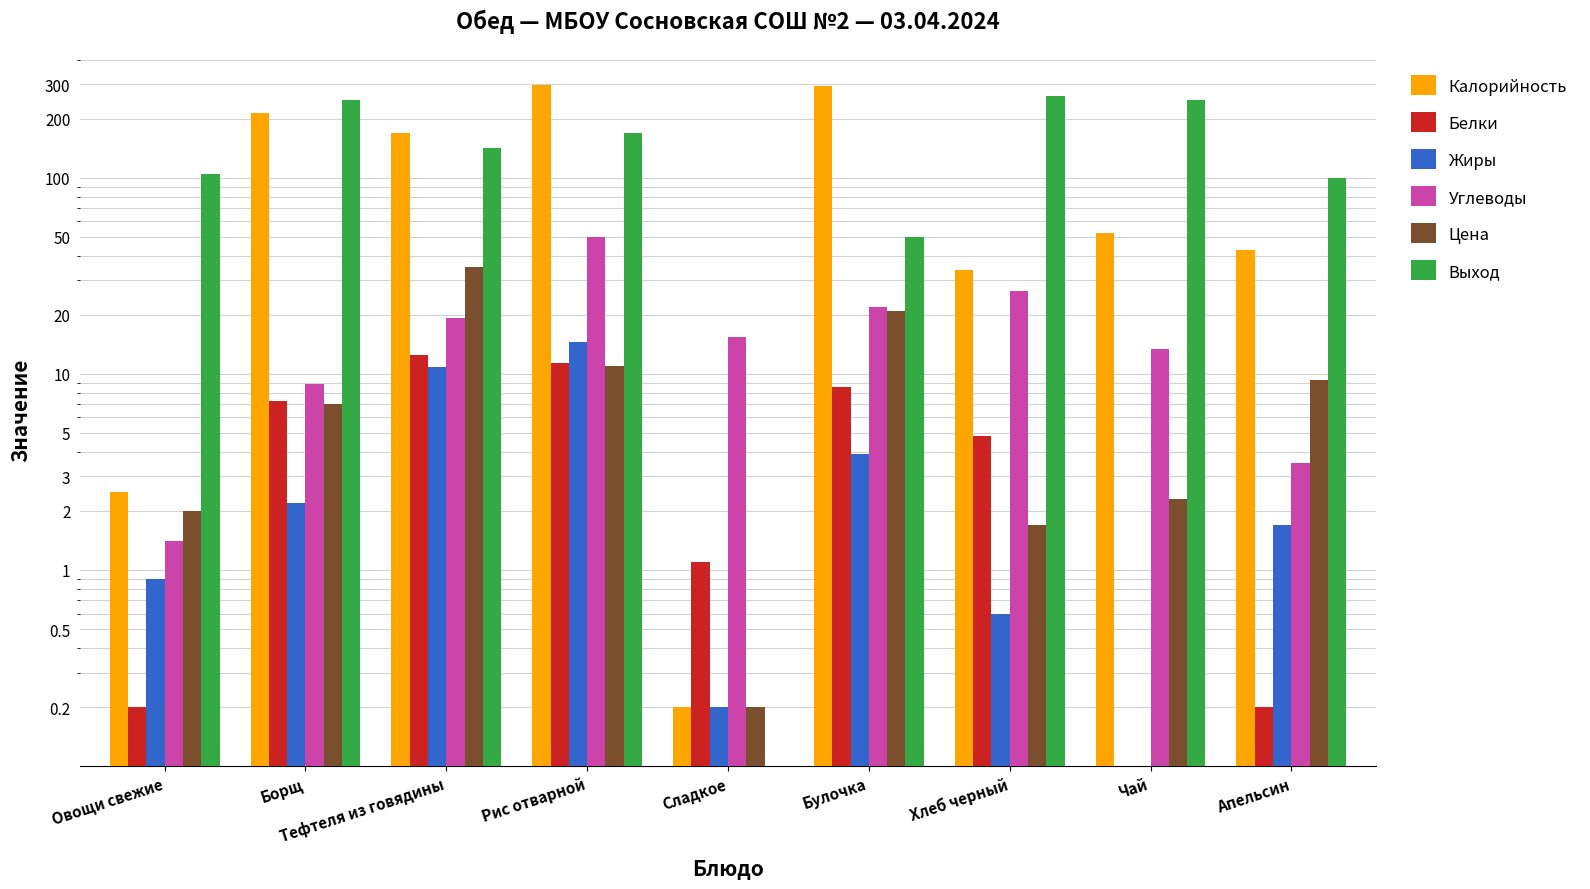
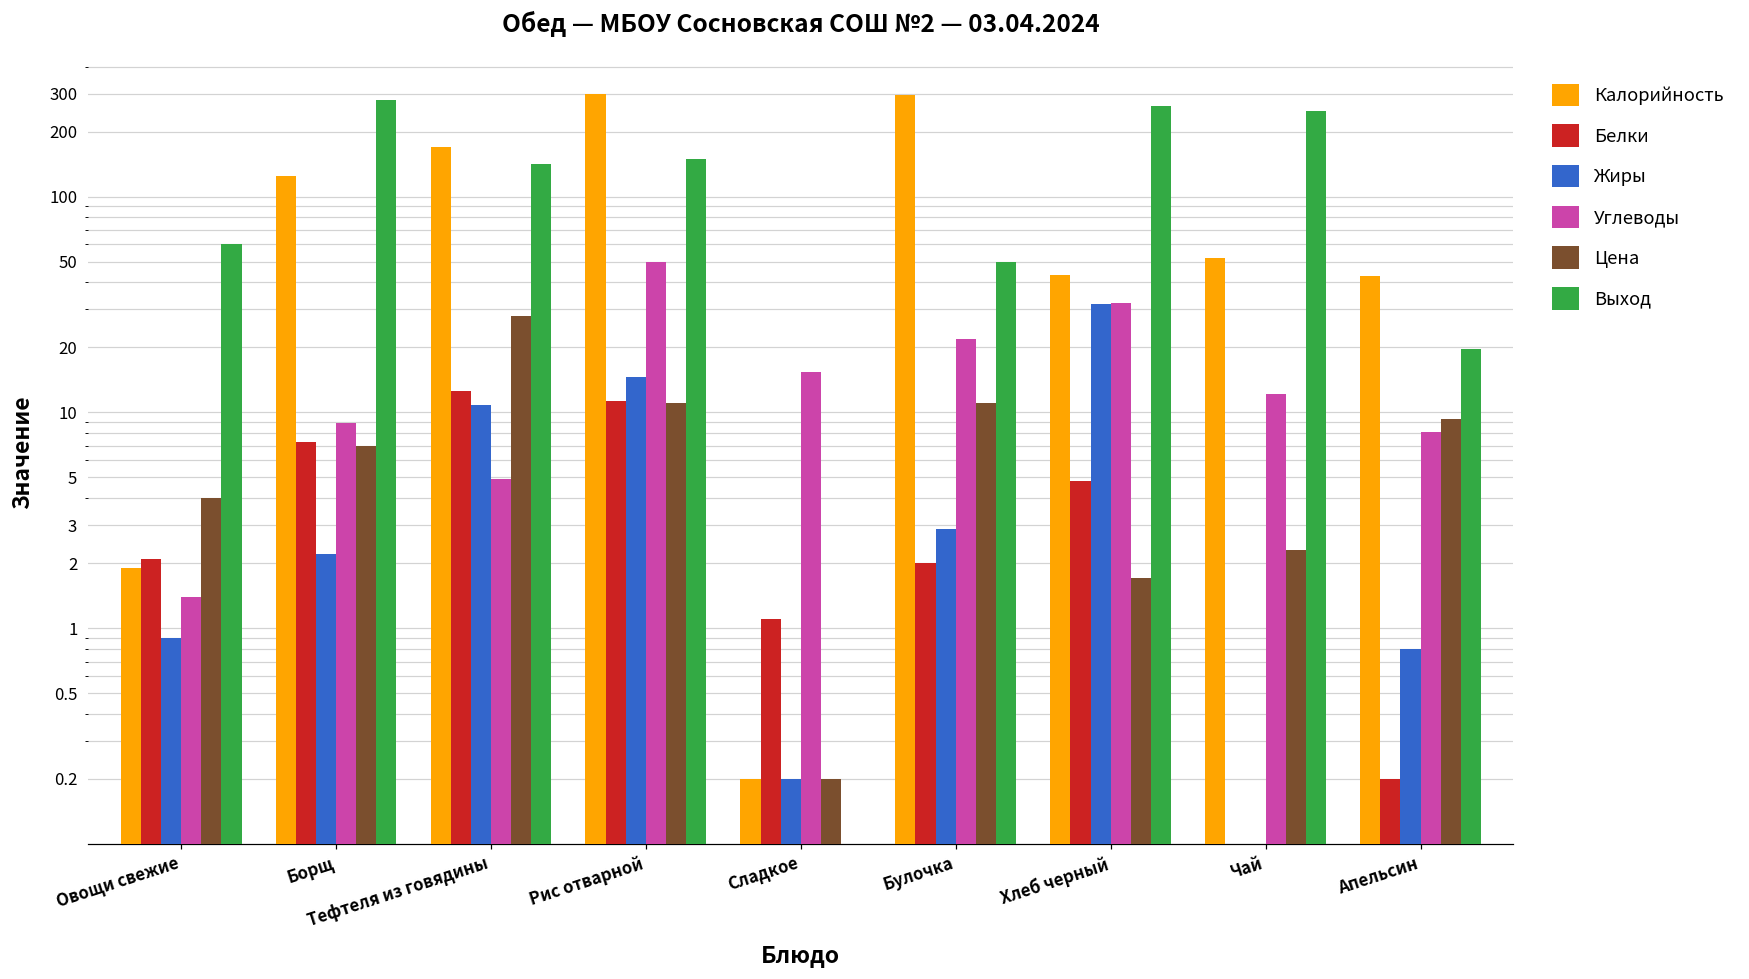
  {
    "Калорийность": {
-     "Овощи свежие": 2.5,
-     "Борщ": 210,
+     "Овощи свежие": 1.9,
+     "Борщ": 120,
      "Тефтеля из говядины": 170,
      "Рис отварной": 300,
      "Сладкое": 0.2,
      "Булочка": 290,
-     "Хлеб черный": 34,
+     "Хлеб черный": 44,
      "Чай": 52,
      "Апельсин": 43
    },
    "Белки": {
-     "Овощи свежие": 0.2,
+     "Овощи свежие": 2.1,
      "Борщ": 7.3,
      "Тефтеля из говядины": 13,
      "Рис отварной": 11,
      "Сладкое": 1.1,
-     "Булочка": 9,
+     "Булочка": 2.0,
      "Хлеб черный": 4.8,
      "Апельсин": 0.2
    },
    "Жиры": {
      "Овощи свежие": 0.9,
      "Борщ": 2.2,
      "Тефтеля из говядины": 11,
      "Рис отварной": 15,
      "Сладкое": 0.2,
-     "Булочка": 3.9,
-     "Хлеб черный": 0.6,
-     "Апельсин": 1.7
+     "Булочка": 2.9,
+     "Хлеб черный": 32,
+     "Апельсин": 0.8
    },
    "Углеводы": {
      "Овощи свежие": 1.4,
      "Борщ": 9,
-     "Тефтеля из говядины": 19,
+     "Тефтеля из говядины": 4.9,
      "Рис отварной": 50,
      "Сладкое": 15,
      "Булочка": 22,
-     "Хлеб черный": 27,
-     "Чай": 13,
-     "Апельсин": 3.5
+     "Хлеб черный": 32,
+     "Чай": 12,
+     "Апельсин": 8.1
    },
    "Цена": {
-     "Овощи свежие": 2,
+     "Овощи свежие": 4,
      "Борщ": 7,
-     "Тефтеля из говядины": 35,
+     "Тефтеля из говядины": 28,
      "Рис отварной": 11,
      "Сладкое": 0.20,
-     "Булочка": 21,
+     "Булочка": 11,
      "Хлеб черный": 1.7,
      "Чай": 2.3,
      "Апельсин": 9
    },
    "Выход": {
-     "Овощи свежие": 100,
-     "Борщ": 250,
+     "Овощи свежие": 60,
+     "Борщ": 280,
      "Тефтеля из говядины": 140,
-     "Рис отварной": 170,
+     "Рис отварной": 150,
      "Булочка": 50,
      "Хлеб черный": 260,
      "Чай": 250,
-     "Апельсин": 100
+     "Апельсин": 20
    }
  }
